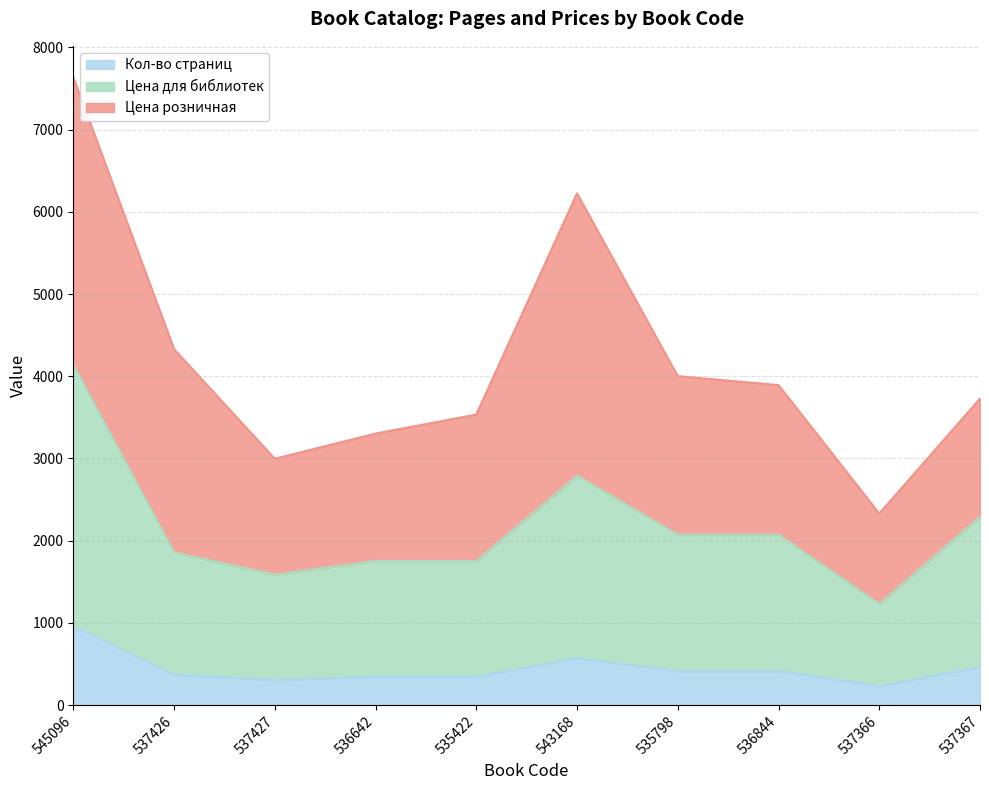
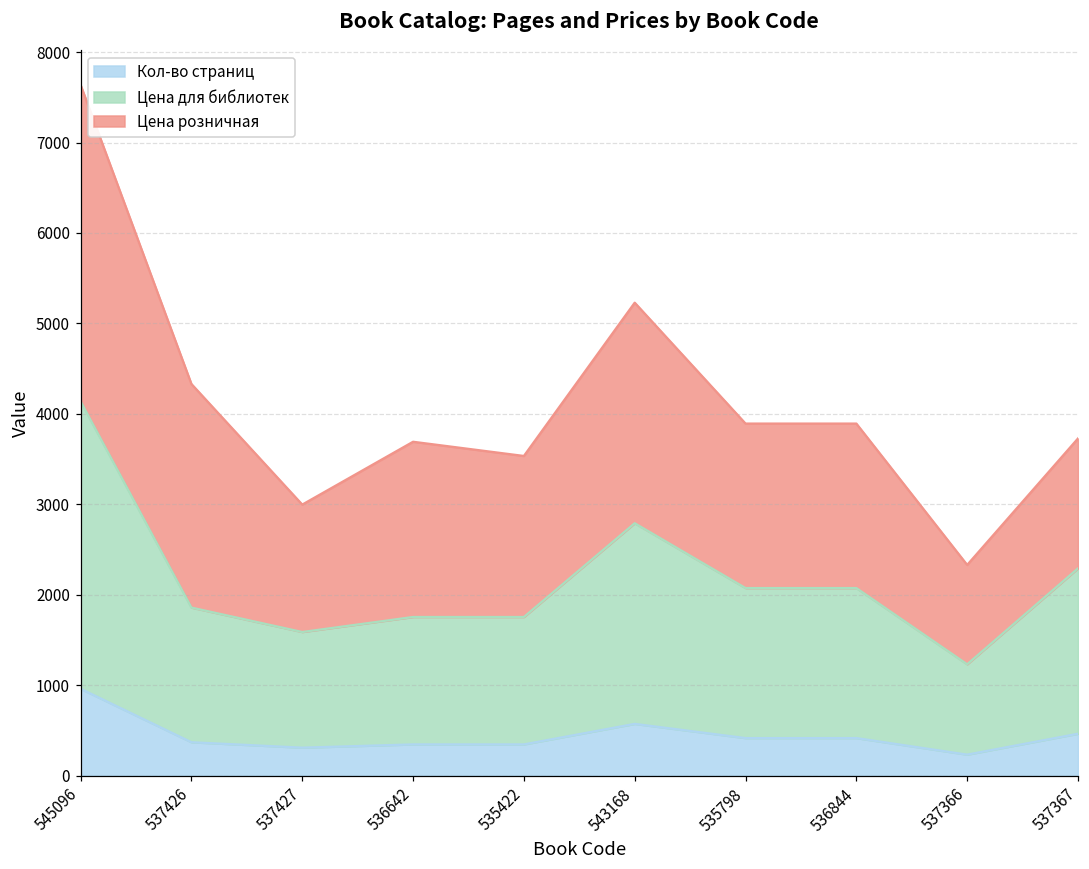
  {
    "Цена розничная": {
      "545096": 3500,
      "537426": 2500,
      "537427": 1400,
-     "536642": 1500,
+     "536642": 1900,
      "535422": 1800,
-     "543168": 3400,
-     "535798": 1900,
+     "543168": 2400,
+     "535798": 1800,
      "536844": 1800,
      "537366": 1100,
      "537367": 1400
    }
  }
